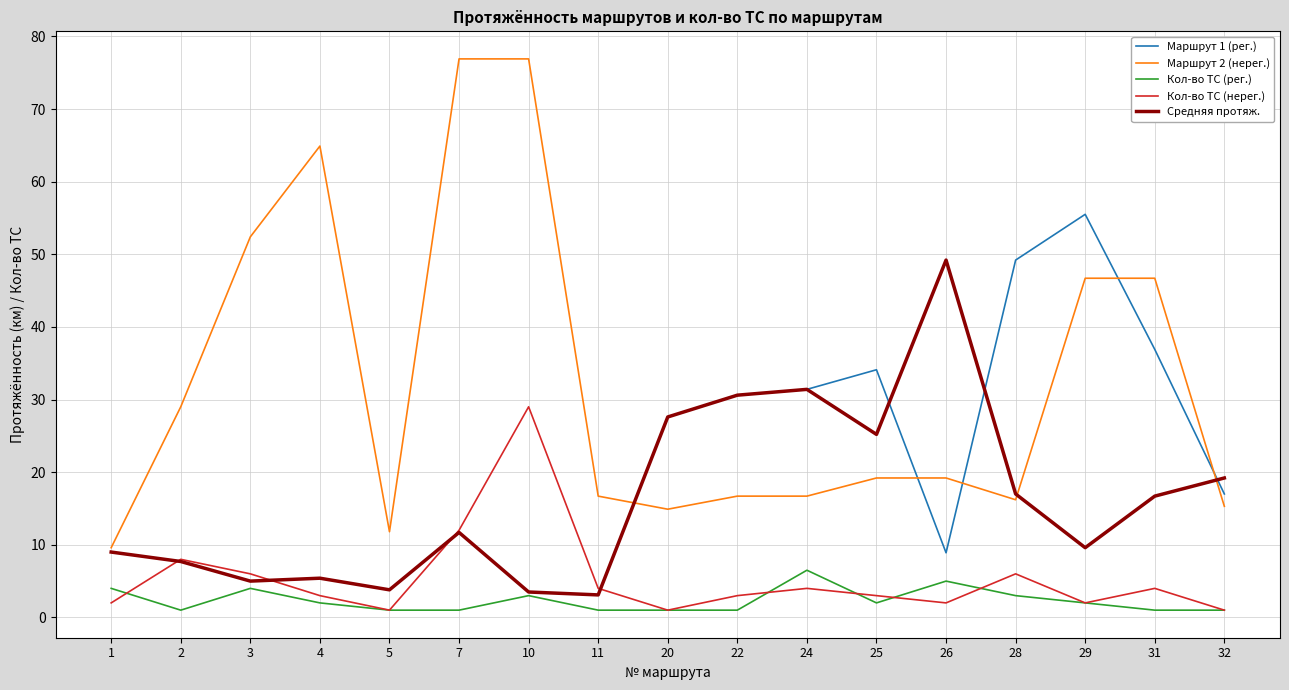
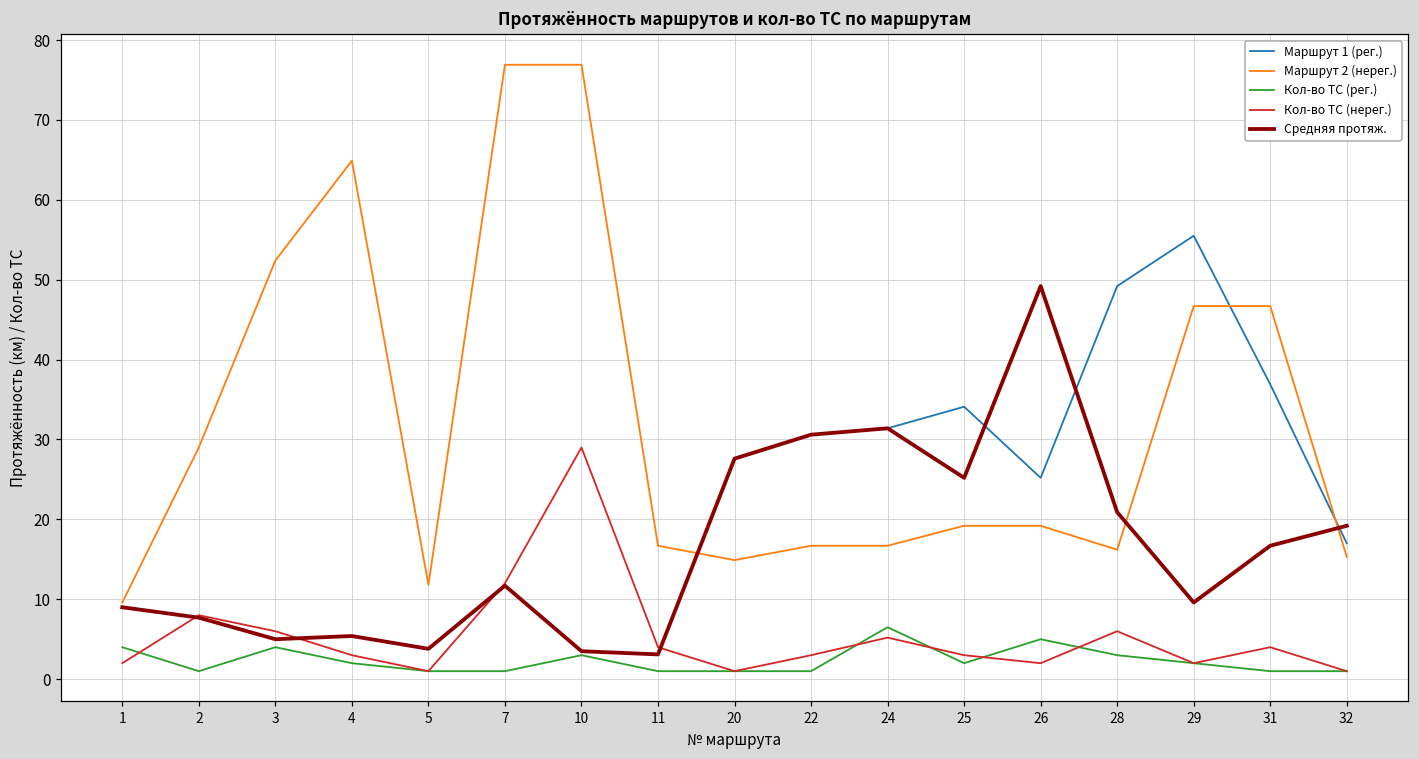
  {
    "Маршрут 1 (рег.)": {
      "25": 34,
-     "26": 9,
+     "26": 25,
      "28": 49,
      "29": 56,
      "31": 37,
      "32": 17
    },
    "Маршрут 2 (нерег.)": {
      "1": 10,
      "2": 29,
      "3": 52,
      "4": 65,
      "5": 12,
      "7": 77,
      "10": 77,
      "11": 17,
      "20": 15,
      "22": 17,
      "24": 17,
      "25": 19,
      "26": 19,
      "28": 16,
      "29": 47,
      "31": 47,
      "32": 15
    },
    "Кол-во ТС (рег.)": {
      "1": 4,
      "2": 1,
      "3": 4,
      "4": 2,
      "7": 1,
      "10": 3,
      "11": 1,
      "22": 1,
      "24": 7,
      "25": 2,
      "26": 5,
      "28": 3,
      "31": 1
    },
    "Кол-во ТС (нерег.)": {
      "1": 2,
      "3": 6,
      "4": 3,
      "10": 29,
      "11": 4,
      "22": 3,
-     "24": 4,
+     "24": 5,
      "25": 3,
      "26": 2,
      "28": 6,
      "31": 4
    },
    "Средняя протяж.": {
      "25": 25,
      "26": 49,
-     "28": 17,
+     "28": 21,
      "29": 10,
      "31": 17,
      "32": 19
    }
  }
